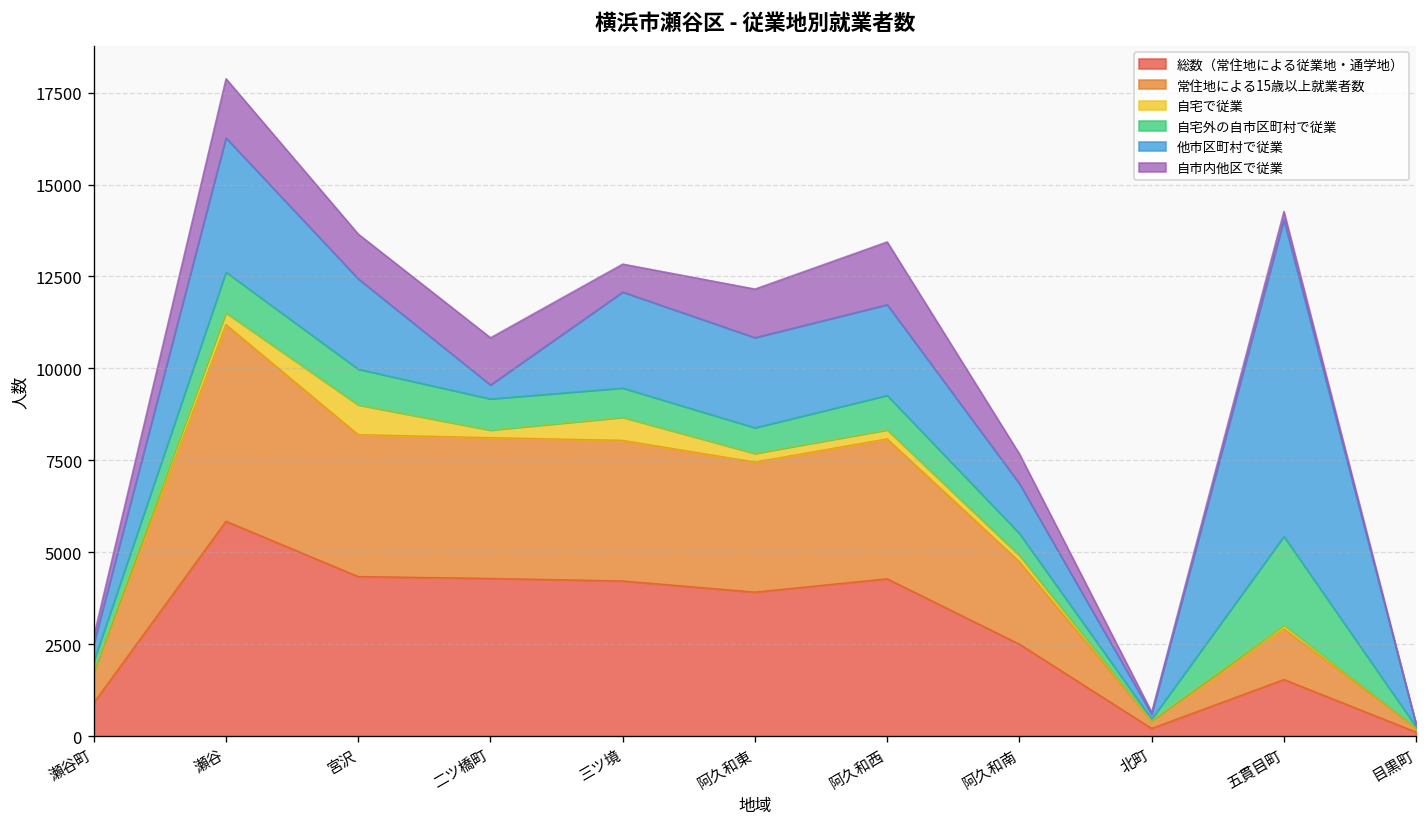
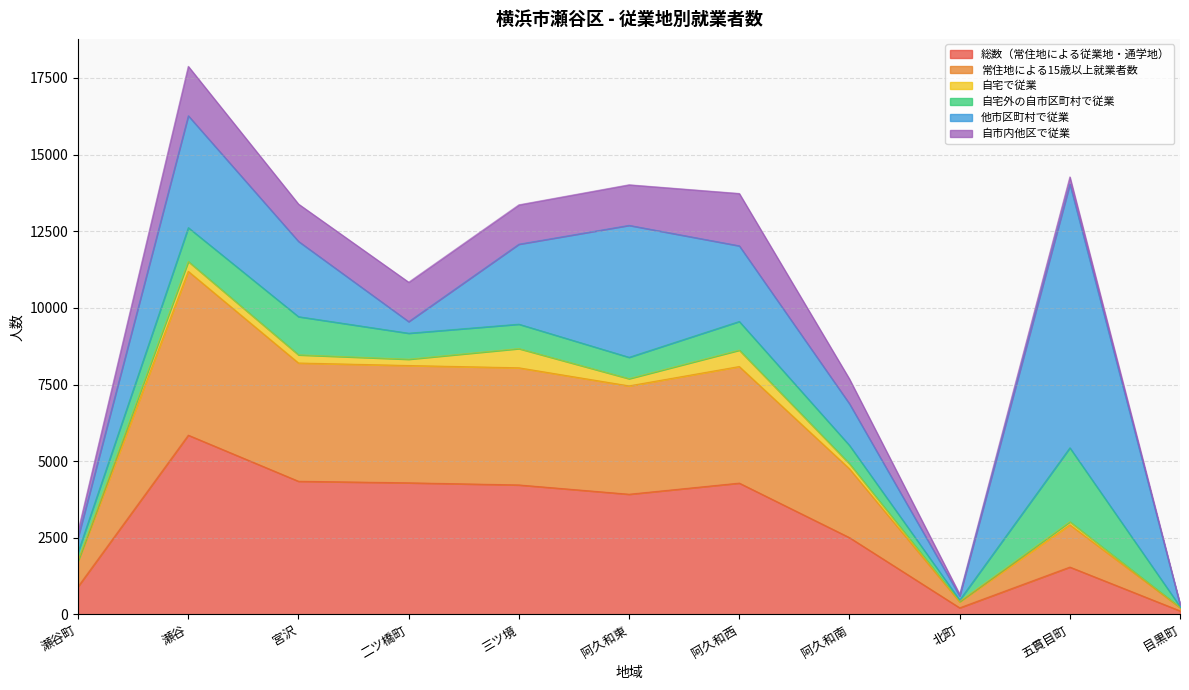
  {
    "自宅で従業": {
      "瀬谷": 300,
-     "宮沢": 800,
+     "宮沢": 300,
      "二ツ橋町": 200,
      "三ツ境": 600,
      "阿久和東": 200,
-     "阿久和西": 200,
+     "阿久和西": 500,
      "阿久和南": 200,
      "五貫目町": 100
    },
    "自宅外の自市区町村で従業": {
      "瀬谷町": 300,
      "瀬谷": 1100,
-     "宮沢": 1000,
+     "宮沢": 1200,
      "二ツ橋町": 800,
      "三ツ境": 800,
      "阿久和東": 700,
      "阿久和西": 900,
      "阿久和南": 600,
      "五貫目町": 2400
    },
    "他市区町村で従業": {
      "瀬谷町": 500,
      "瀬谷": 3700,
      "宮沢": 2500,
      "二ツ橋町": 400,
      "三ツ境": 2600,
-     "阿久和東": 2500,
+     "阿久和東": 4300,
      "阿久和西": 2500,
      "阿久和南": 1400,
      "五貫目町": 8600
    },
    "自市内他区で従業": {
      "瀬谷町": 200,
      "瀬谷": 1600,
      "宮沢": 1200,
      "二ツ橋町": 1300,
-     "三ツ境": 800,
+     "三ツ境": 1300,
      "阿久和東": 1300,
      "阿久和西": 1700,
      "阿久和南": 800,
      "五貫目町": 200
    }
  }
